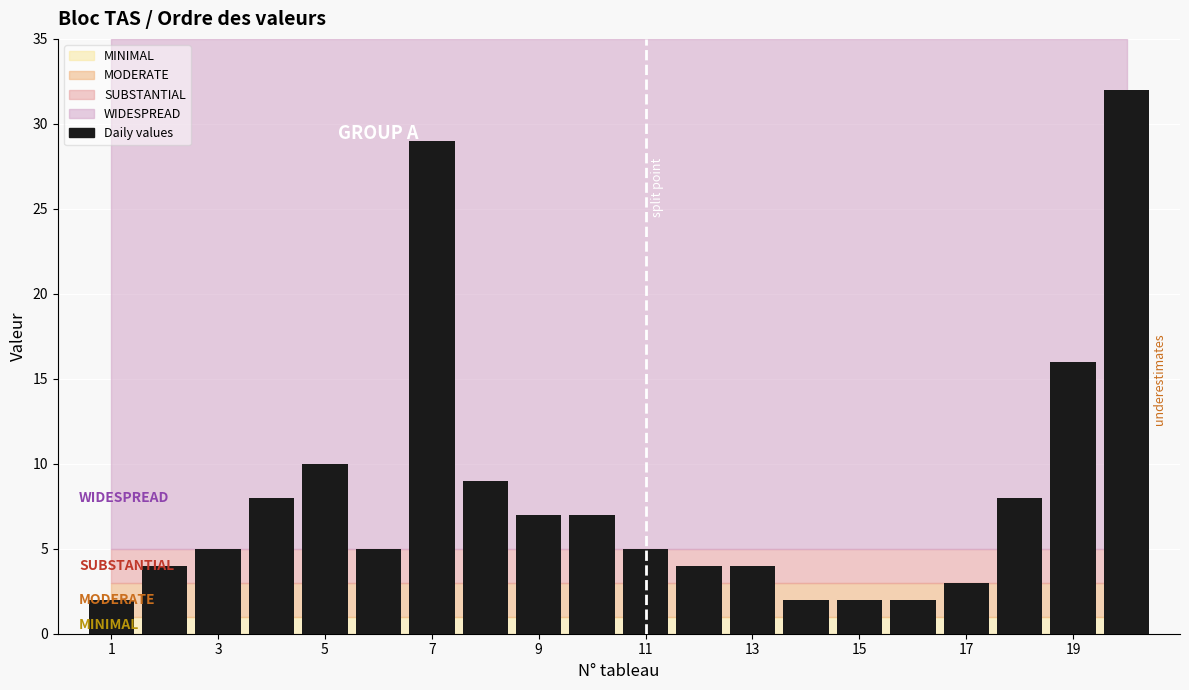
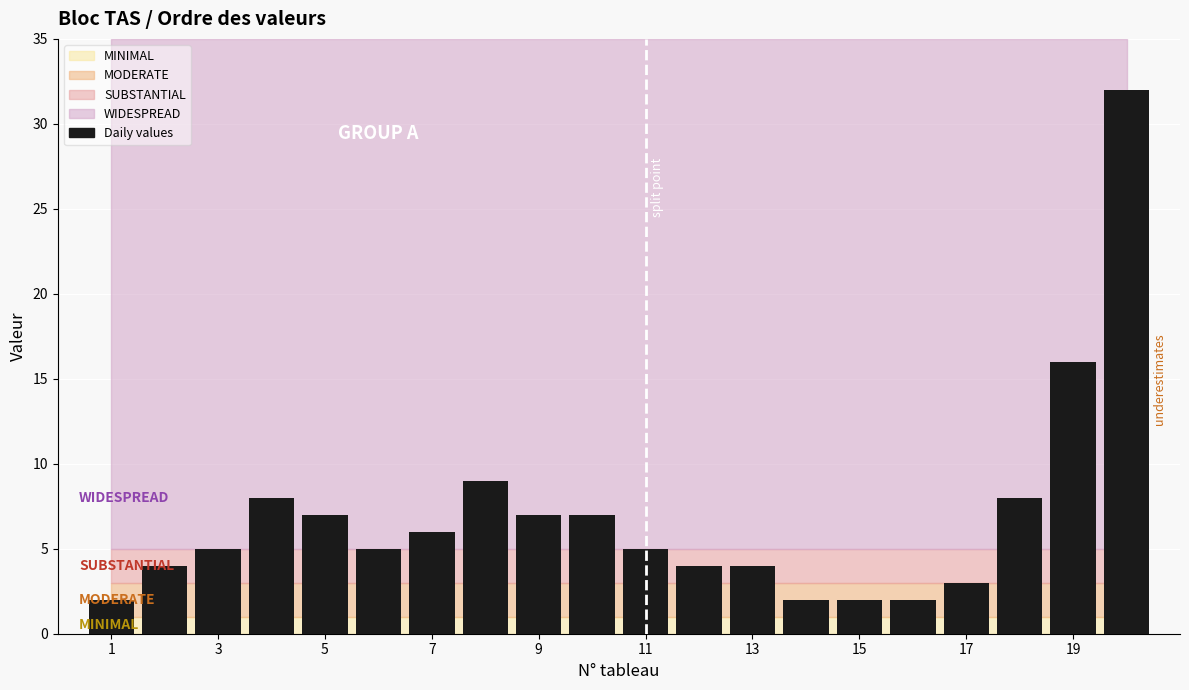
  {
    "Daily values": {
      "1": 2,
      "3": 5,
-     "5": 10,
-     "7": 29,
+     "5": 7,
+     "7": 6,
      "9": 7,
      "11": 5,
      "13": 4,
      "15": 2,
      "17": 3,
      "19": 16
    }
  }
